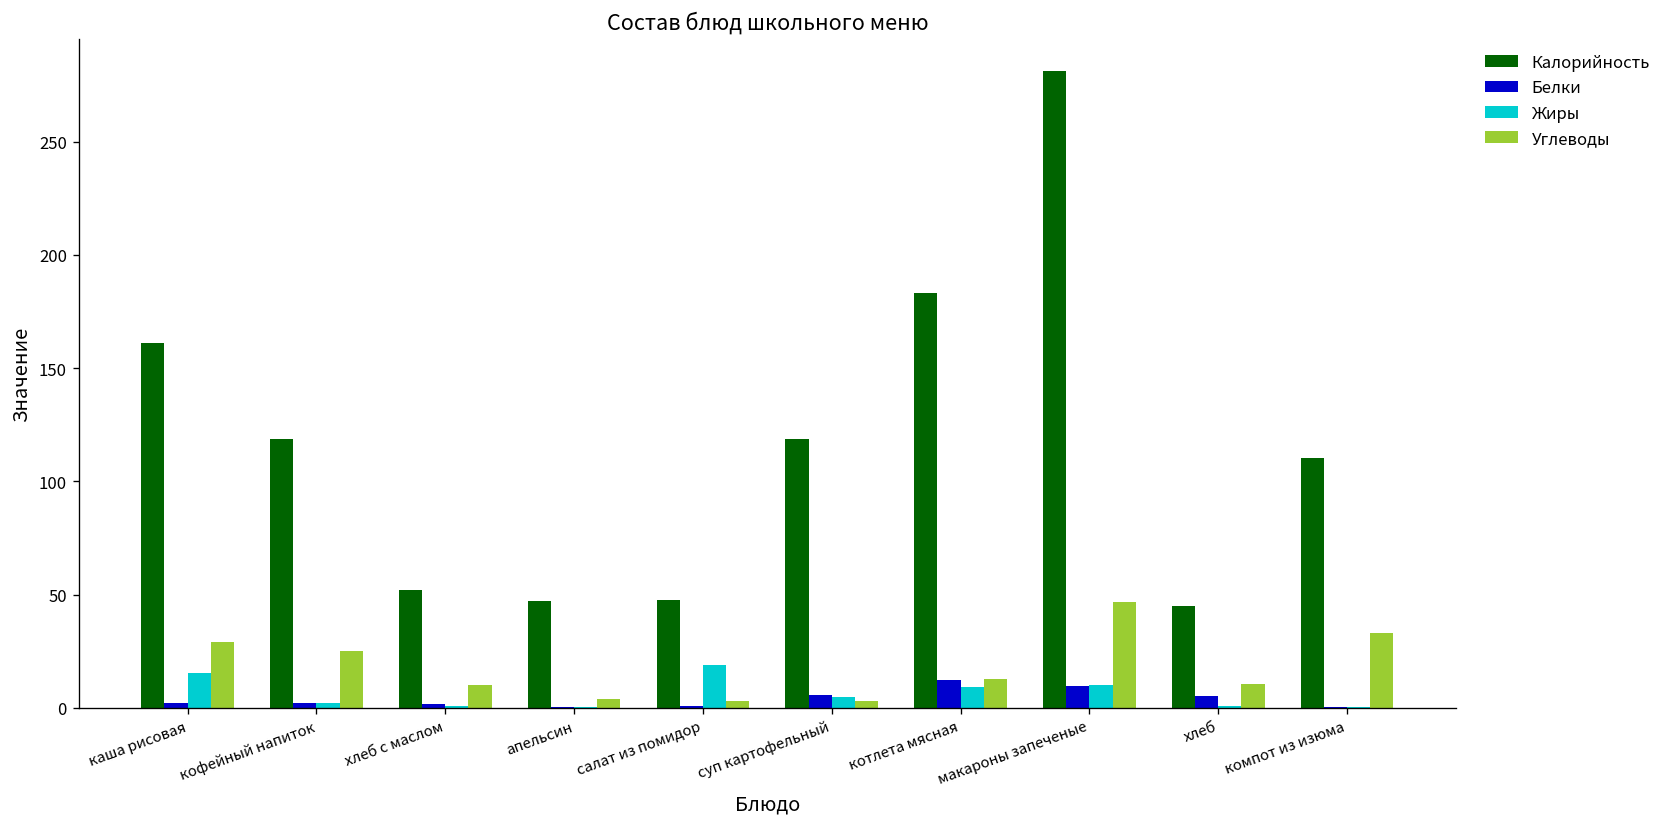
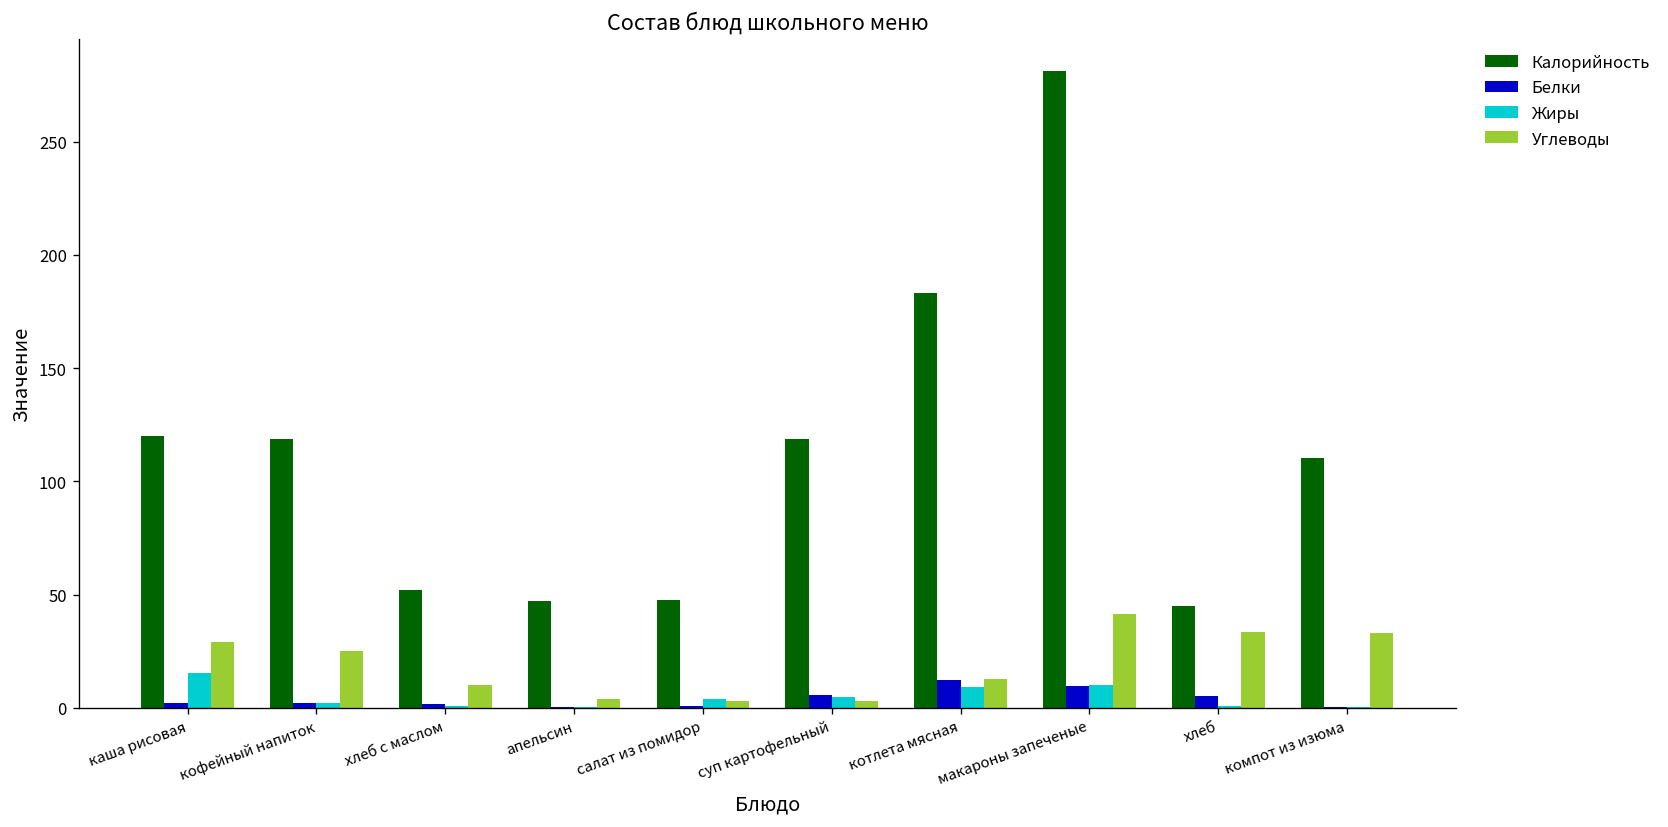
  {
    "Калорийность": {
-     "каша рисовая": 161,
+     "каша рисовая": 120,
      "кофейный напиток": 119,
      "хлеб с маслом": 52,
      "апельсин": 47,
      "салат из помидор": 47,
      "суп картофельный": 119,
      "котлета мясная": 183,
      "макароны запеченые": 281,
      "хлеб": 45,
      "компот из изюма": 110
    },
    "Белки": {
      "каша рисовая": 2,
      "кофейный напиток": 2,
      "хлеб с маслом": 2,
      "суп картофельный": 6,
      "котлета мясная": 12,
      "макароны запеченые": 10,
      "хлеб": 5
    },
    "Жиры": {
      "каша рисовая": 15,
      "кофейный напиток": 2,
-     "салат из помидор": 19,
+     "салат из помидор": 4,
      "суп картофельный": 5,
      "котлета мясная": 9,
      "макароны запеченые": 10
    },
    "Углеводы": {
      "каша рисовая": 29,
      "кофейный напиток": 25,
      "хлеб с маслом": 10,
      "апельсин": 4,
      "салат из помидор": 3,
      "суп картофельный": 3,
      "котлета мясная": 13,
-     "макароны запеченые": 47,
-     "хлеб": 11,
+     "макароны запеченые": 41,
+     "хлеб": 34,
      "компот из изюма": 33
    }
  }
